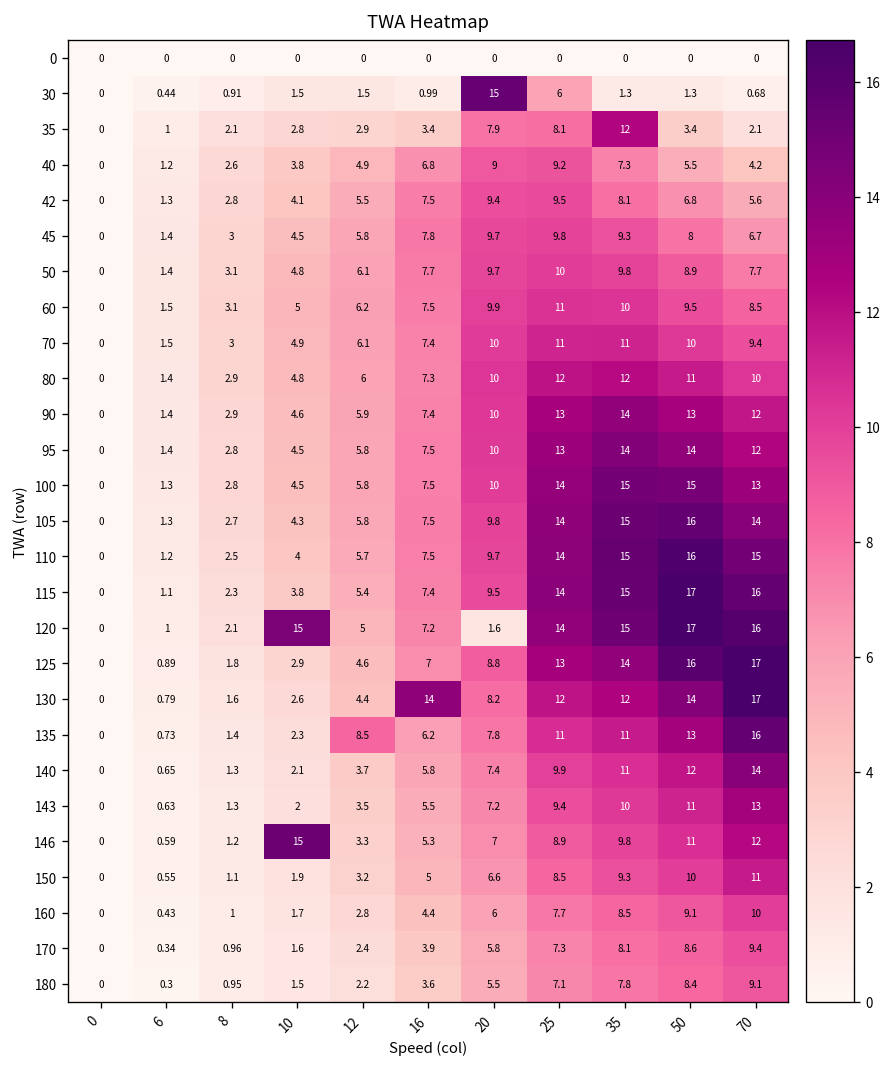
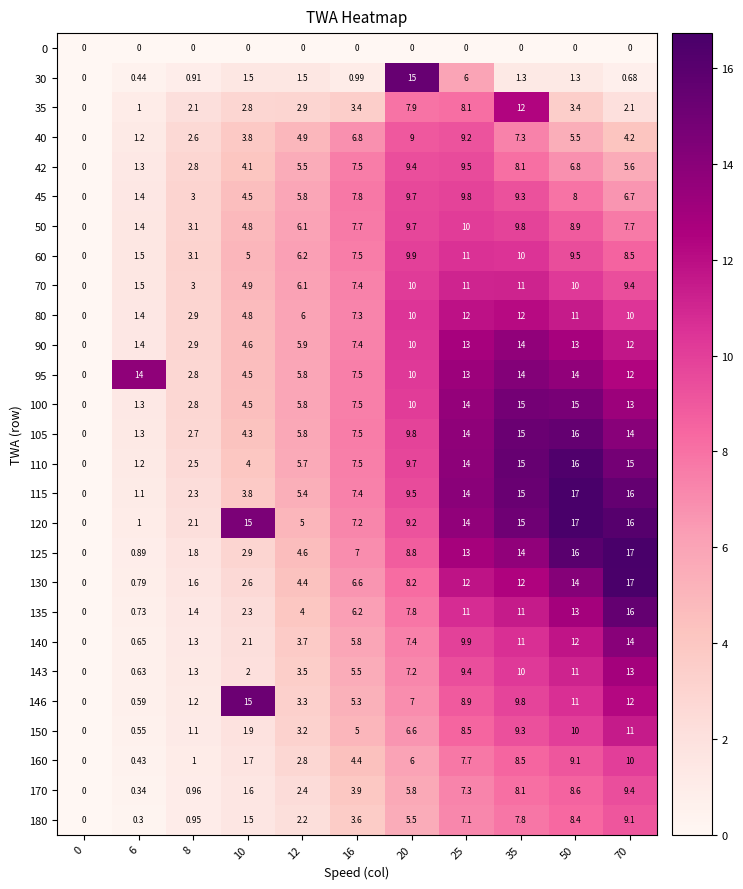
  {
    "95": {
      "0": 0,
-     "6": 1.4,
+     "6": 14,
      "8": 2.8,
      "10": 4.5,
      "12": 5.8,
      "16": 7.5,
      "20": 10,
      "25": 13,
      "35": 14,
      "50": 14,
      "70": 12
    },
    "120": {
      "0": 0,
      "6": 1,
      "8": 2.1,
      "10": 15,
      "12": 5,
      "16": 7.2,
-     "20": 1.6,
+     "20": 9.2,
      "25": 14,
      "35": 15,
      "50": 17,
      "70": 16
    },
    "130": {
      "0": 0,
      "6": 0.79,
      "8": 1.6,
      "10": 2.6,
      "12": 4.4,
-     "16": 14,
+     "16": 6.6,
      "20": 8.2,
      "25": 12,
      "35": 12,
      "50": 14,
      "70": 17
    },
    "135": {
      "0": 0,
      "6": 0.73,
      "8": 1.4,
      "10": 2.3,
-     "12": 8.5,
+     "12": 4,
      "16": 6.2,
      "20": 7.8,
      "25": 11,
      "35": 11,
      "50": 13,
      "70": 16
    }
  }
